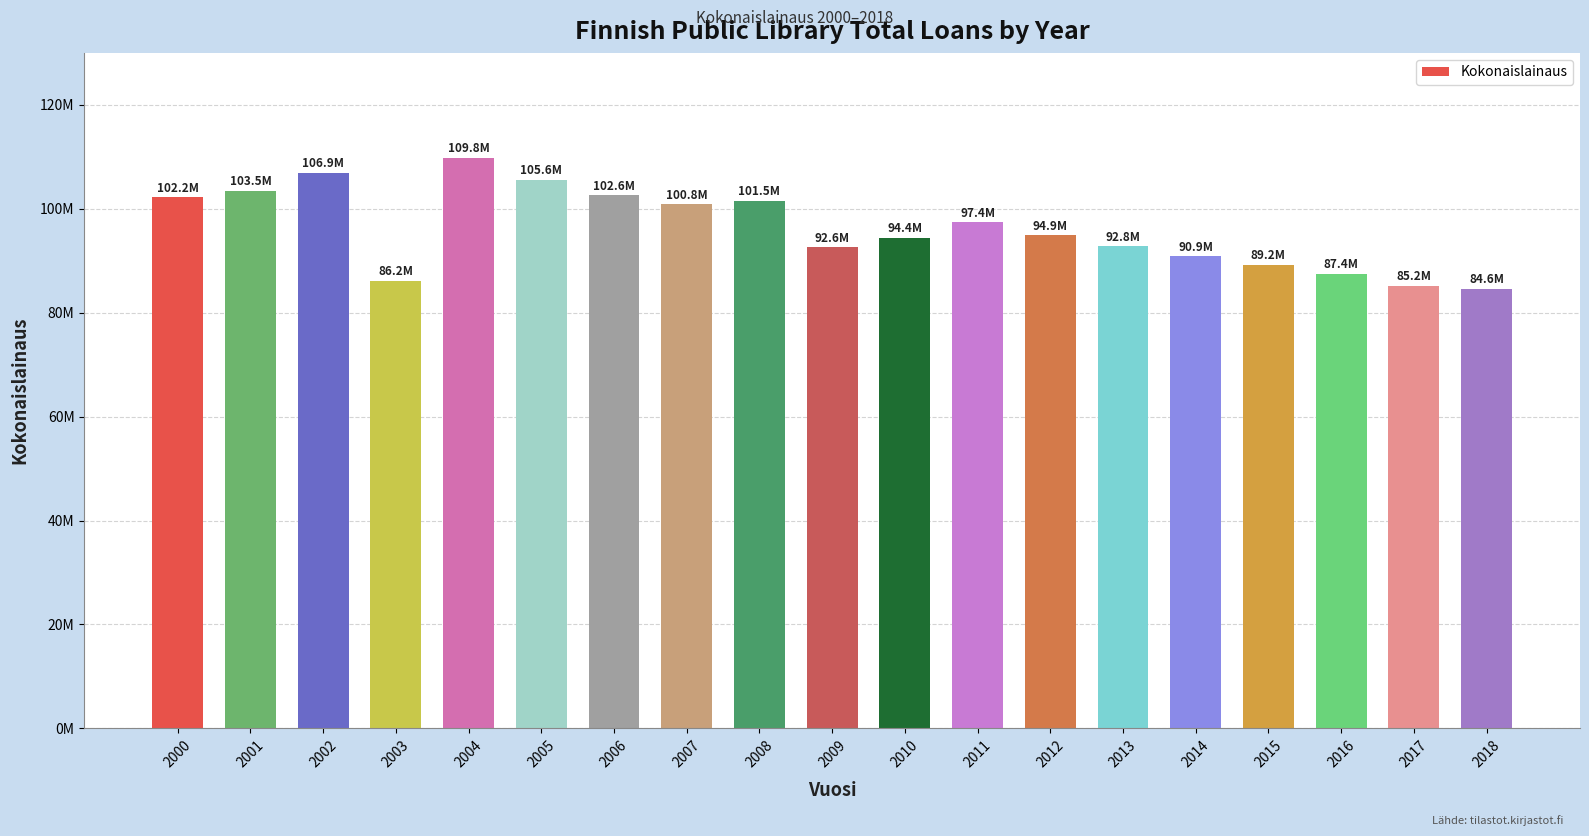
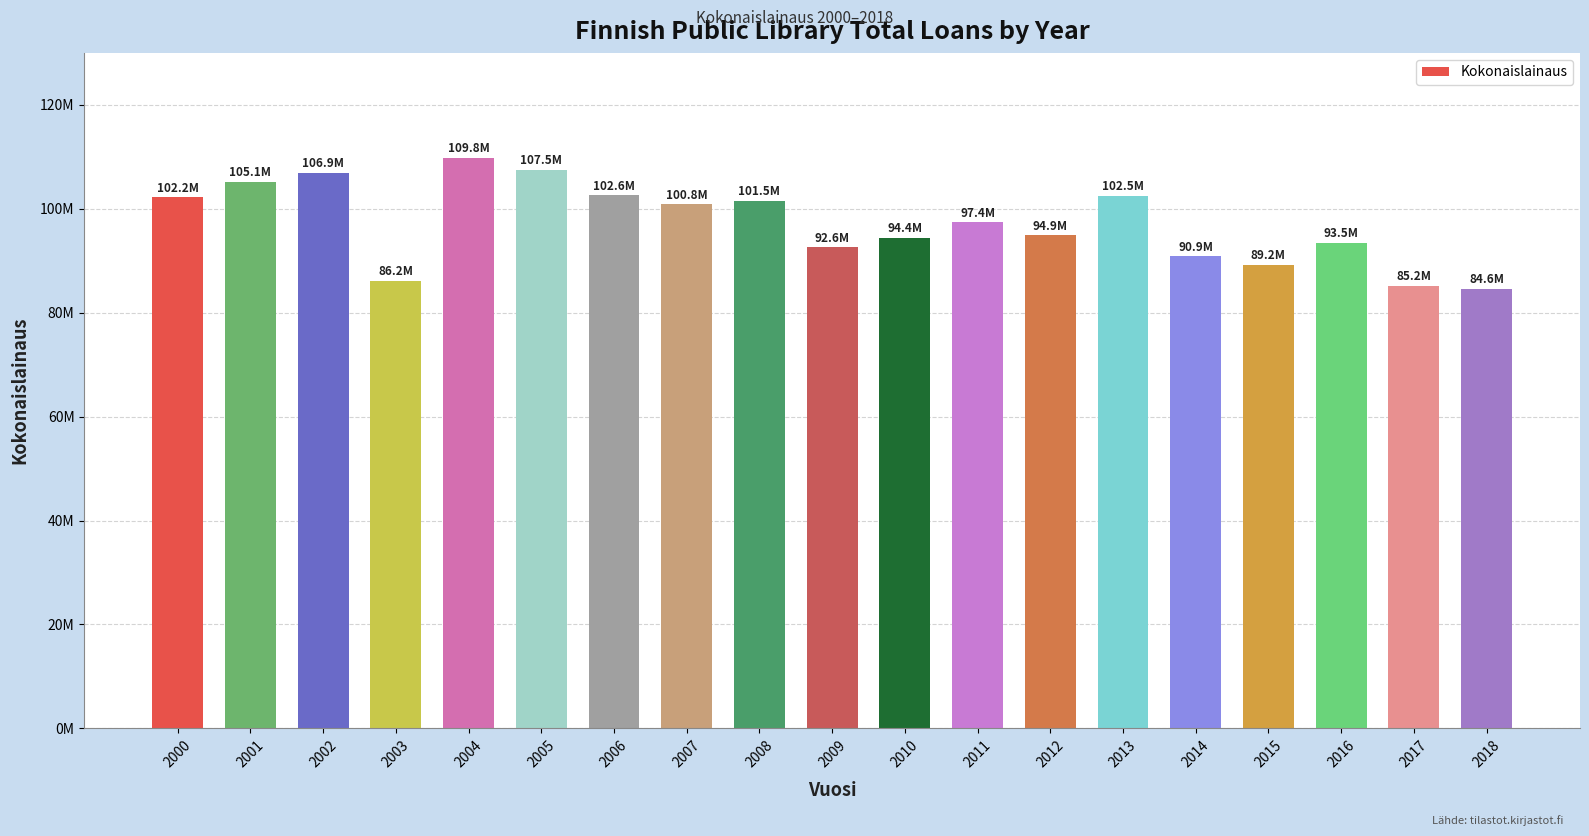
  {
    "2000": "102.2M",
-   "2001": "103.5M",
+   "2001": "105.1M",
    "2002": "106.9M",
    "2003": "86.2M",
    "2004": "109.8M",
-   "2005": "105.6M",
+   "2005": "107.5M",
    "2006": "102.6M",
    "2007": "100.8M",
    "2008": "101.5M",
    "2009": "92.6M",
    "2010": "94.4M",
    "2011": "97.4M",
    "2012": "94.9M",
-   "2013": "92.8M",
+   "2013": "102.5M",
    "2014": "90.9M",
    "2015": "89.2M",
-   "2016": "87.4M",
+   "2016": "93.5M",
    "2017": "85.2M",
    "2018": "84.6M"
  }
